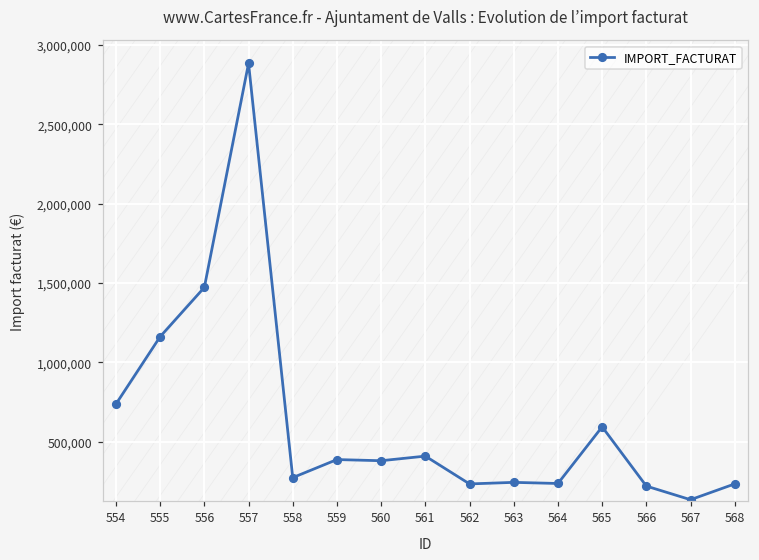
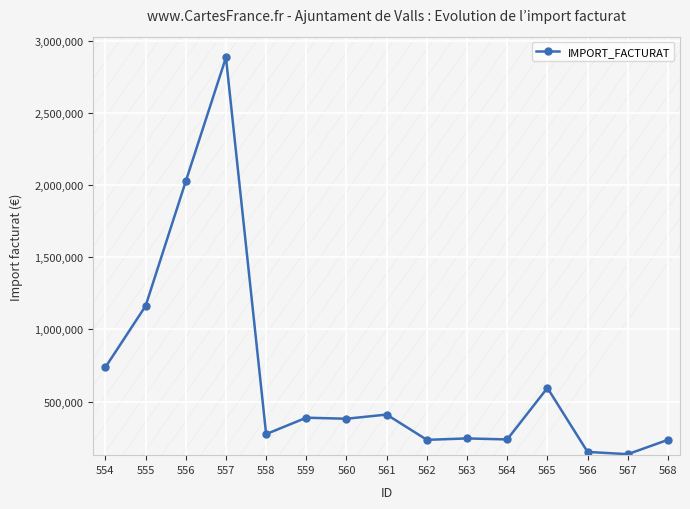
  {
    "IMPORT_FACTURAT": {
      "554": "740,000",
      "555": "1,160,000",
-     "556": "1,470,000",
+     "556": "2,030,000",
      "557": "2,880,000",
      "558": "270,000",
      "559": "390,000",
      "560": "380,000",
      "561": "410,000",
      "562": "240,000",
      "563": "240,000",
      "564": "240,000",
      "565": "590,000",
-     "566": "220,000",
+     "566": "150,000",
      "567": "140,000",
      "568": "240,000"
    }
  }
